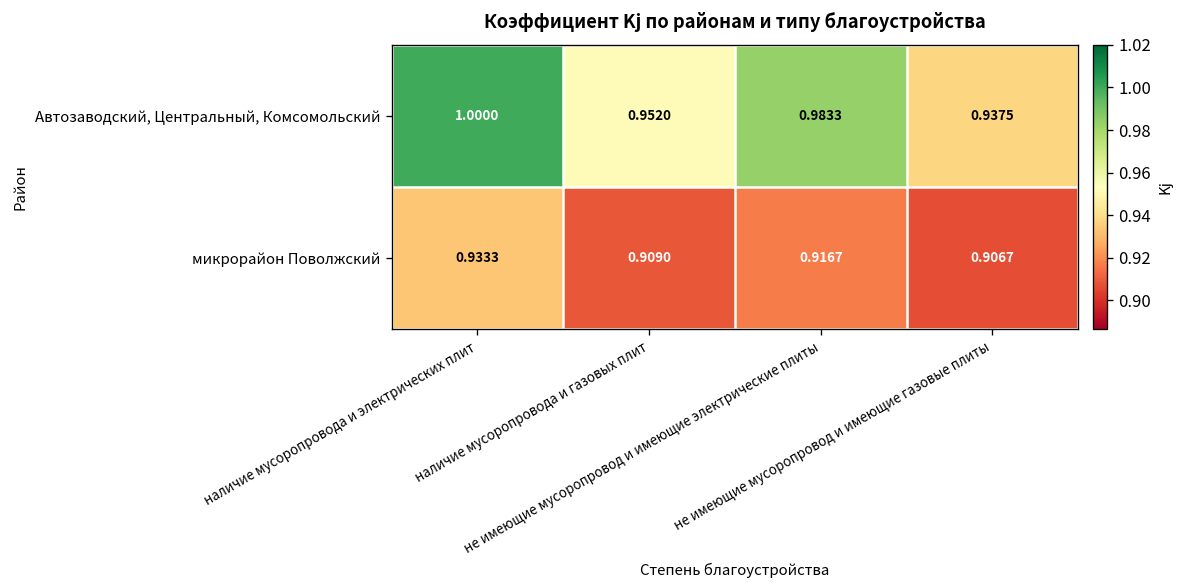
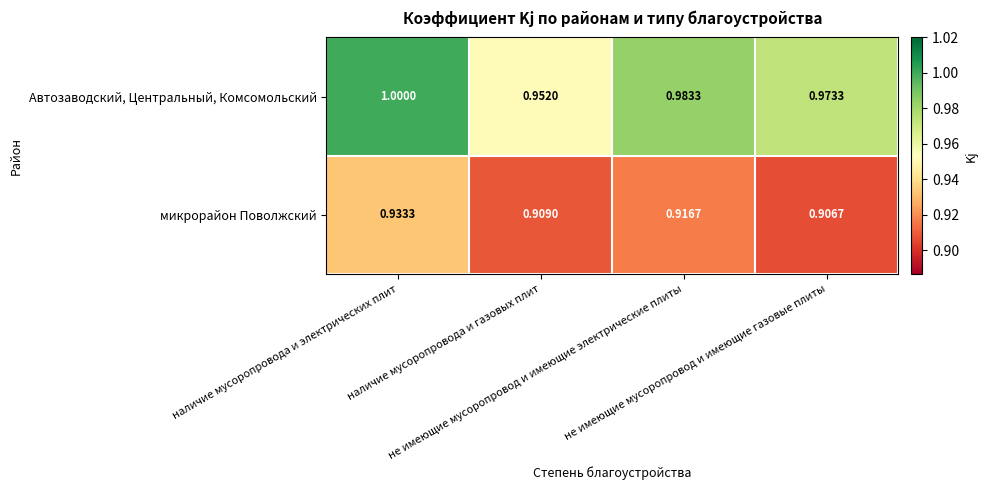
  {
    "Автозаводский, Центральный, Комсомольский": {
      "наличие мусоропровода и электрических плит": 1.0000,
      "наличие мусоропровода и газовых плит": 0.9520,
      "не имеющие мусоропровод и имеющие электрические плиты": 0.9833,
-     "не имеющие мусоропровод и имеющие газовые плиты": 0.9375
+     "не имеющие мусоропровод и имеющие газовые плиты": 0.9733
    },
    "микрорайон Поволжский": {
      "наличие мусоропровода и электрических плит": 0.9333,
      "наличие мусоропровода и газовых плит": 0.9090,
      "не имеющие мусоропровод и имеющие электрические плиты": 0.9167,
      "не имеющие мусоропровод и имеющие газовые плиты": 0.9067
    }
  }
